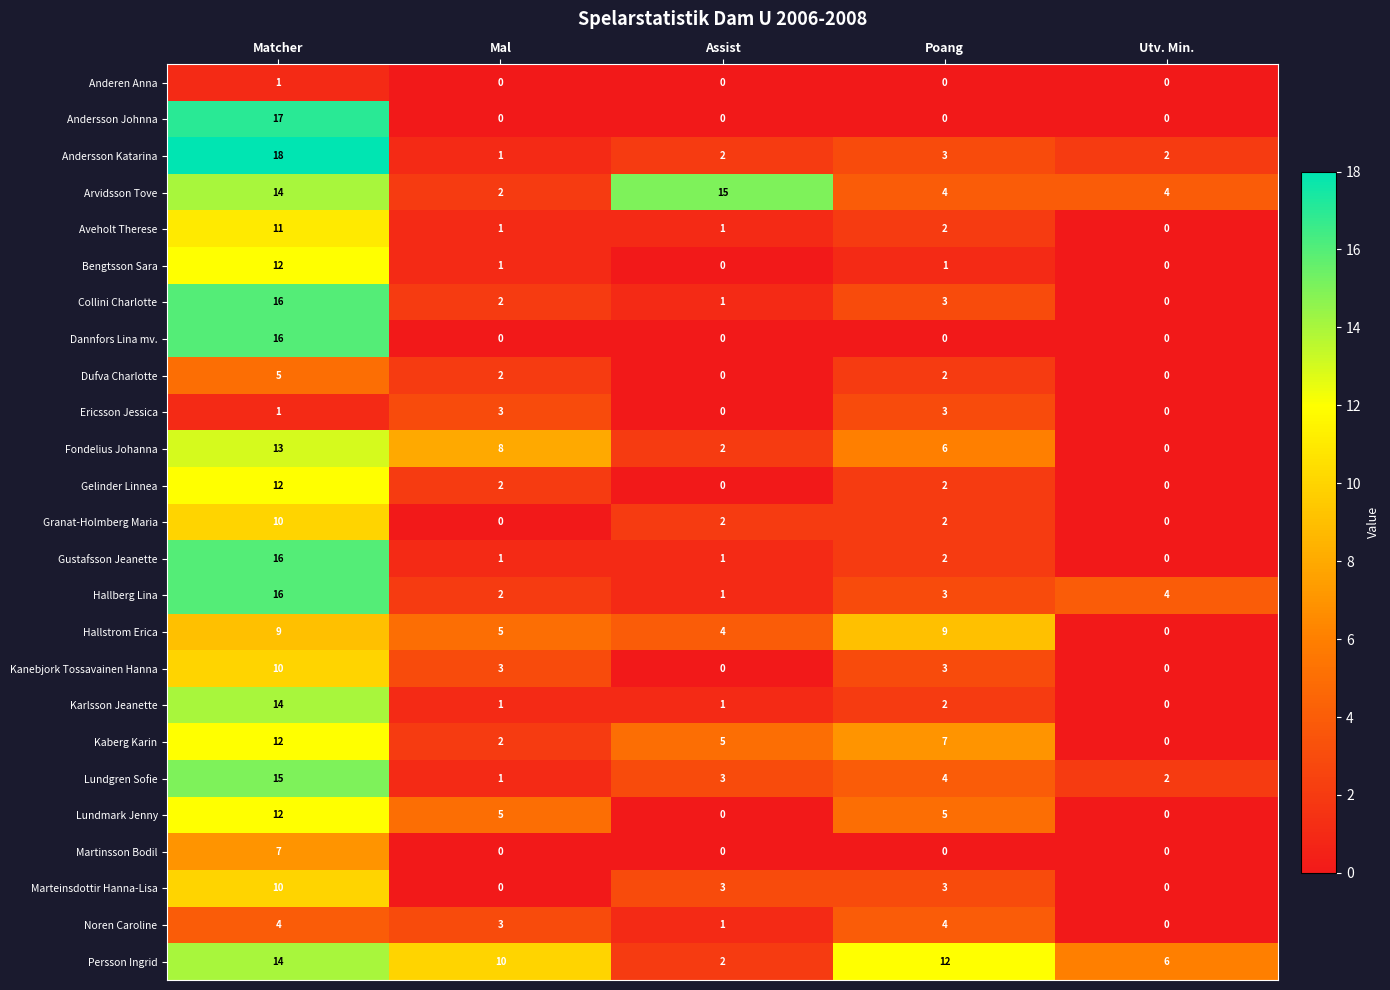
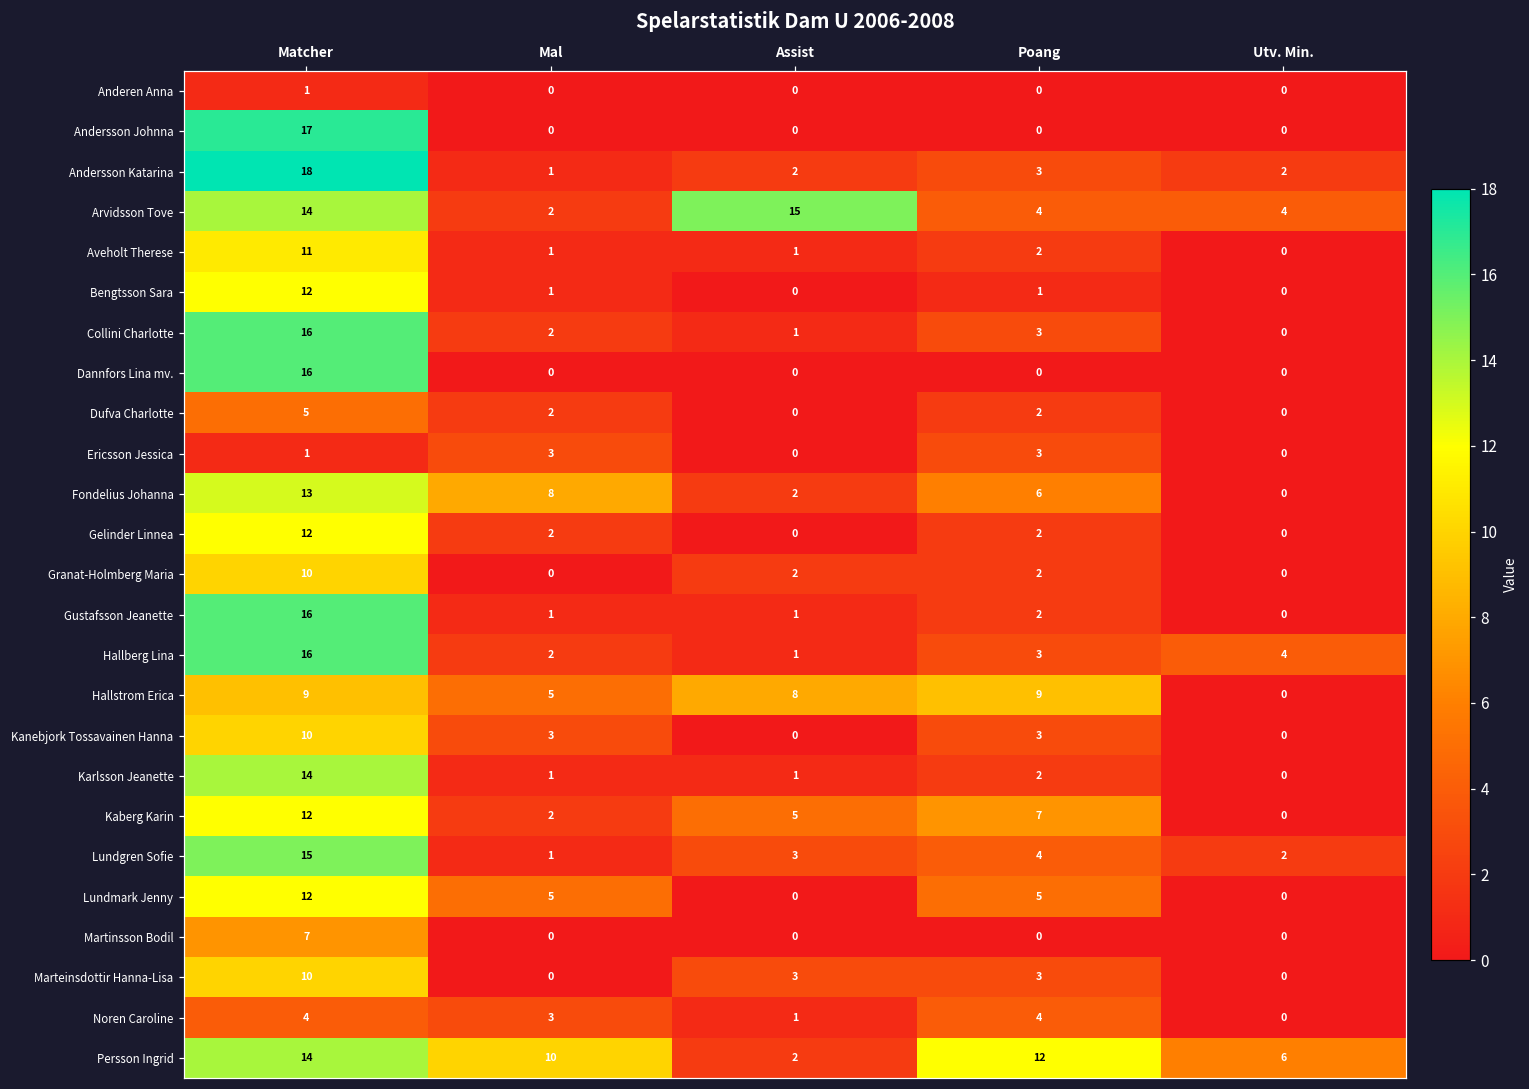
  {
    "Anderen Anna": {
      "Matcher": 1,
      "Mal": 0,
      "Assist": 0,
      "Poang": 0,
      "Utv. Min.": 0
    },
    "Andersson Johnna": {
      "Matcher": 17,
      "Mal": 0,
      "Assist": 0,
      "Poang": 0,
      "Utv. Min.": 0
    },
    "Andersson Katarina": {
      "Matcher": 18,
      "Mal": 1,
      "Assist": 2,
      "Poang": 3,
      "Utv. Min.": 2
    },
    "Arvidsson Tove": {
      "Matcher": 14,
      "Mal": 2,
      "Assist": 15,
      "Poang": 4,
      "Utv. Min.": 4
    },
    "Aveholt Therese": {
      "Matcher": 11,
      "Mal": 1,
      "Assist": 1,
      "Poang": 2,
      "Utv. Min.": 0
    },
    "Bengtsson Sara": {
      "Matcher": 12,
      "Mal": 1,
      "Assist": 0,
      "Poang": 1,
      "Utv. Min.": 0
    },
    "Collini Charlotte": {
      "Matcher": 16,
      "Mal": 2,
      "Assist": 1,
      "Poang": 3,
      "Utv. Min.": 0
    },
    "Dannfors Lina mv.": {
      "Matcher": 16,
      "Mal": 0,
      "Assist": 0,
      "Poang": 0,
      "Utv. Min.": 0
    },
    "Dufva Charlotte": {
      "Matcher": 5,
      "Mal": 2,
      "Assist": 0,
      "Poang": 2,
      "Utv. Min.": 0
    },
    "Ericsson Jessica": {
      "Matcher": 1,
      "Mal": 3,
      "Assist": 0,
      "Poang": 3,
      "Utv. Min.": 0
    },
    "Fondelius Johanna": {
      "Matcher": 13,
      "Mal": 8,
      "Assist": 2,
      "Poang": 6,
      "Utv. Min.": 0
    },
    "Gelinder Linnea": {
      "Matcher": 12,
      "Mal": 2,
      "Assist": 0,
      "Poang": 2,
      "Utv. Min.": 0
    },
    "Granat-Holmberg Maria": {
      "Matcher": 10,
      "Mal": 0,
      "Assist": 2,
      "Poang": 2,
      "Utv. Min.": 0
    },
    "Gustafsson Jeanette": {
      "Matcher": 16,
      "Mal": 1,
      "Assist": 1,
      "Poang": 2,
      "Utv. Min.": 0
    },
    "Hallberg Lina": {
      "Matcher": 16,
      "Mal": 2,
      "Assist": 1,
      "Poang": 3,
      "Utv. Min.": 4
    },
    "Hallstrom Erica": {
      "Matcher": 9,
      "Mal": 5,
-     "Assist": 4,
+     "Assist": 8,
      "Poang": 9,
      "Utv. Min.": 0
    },
    "Kanebjork Tossavainen Hanna": {
      "Matcher": 10,
      "Mal": 3,
      "Assist": 0,
      "Poang": 3,
      "Utv. Min.": 0
    },
    "Karlsson Jeanette": {
      "Matcher": 14,
      "Mal": 1,
      "Assist": 1,
      "Poang": 2,
      "Utv. Min.": 0
    },
    "Kaberg Karin": {
      "Matcher": 12,
      "Mal": 2,
      "Assist": 5,
      "Poang": 7,
      "Utv. Min.": 0
    },
    "Lundgren Sofie": {
      "Matcher": 15,
      "Mal": 1,
      "Assist": 3,
      "Poang": 4,
      "Utv. Min.": 2
    },
    "Lundmark Jenny": {
      "Matcher": 12,
      "Mal": 5,
      "Assist": 0,
      "Poang": 5,
      "Utv. Min.": 0
    },
    "Martinsson Bodil": {
      "Matcher": 7,
      "Mal": 0,
      "Assist": 0,
      "Poang": 0,
      "Utv. Min.": 0
    },
    "Marteinsdottir Hanna-Lisa": {
      "Matcher": 10,
      "Mal": 0,
      "Assist": 3,
      "Poang": 3,
      "Utv. Min.": 0
    },
    "Noren Caroline": {
      "Matcher": 4,
      "Mal": 3,
      "Assist": 1,
      "Poang": 4,
      "Utv. Min.": 0
    },
    "Persson Ingrid": {
      "Matcher": 14,
      "Mal": 10,
      "Assist": 2,
      "Poang": 12,
      "Utv. Min.": 6
    }
  }
